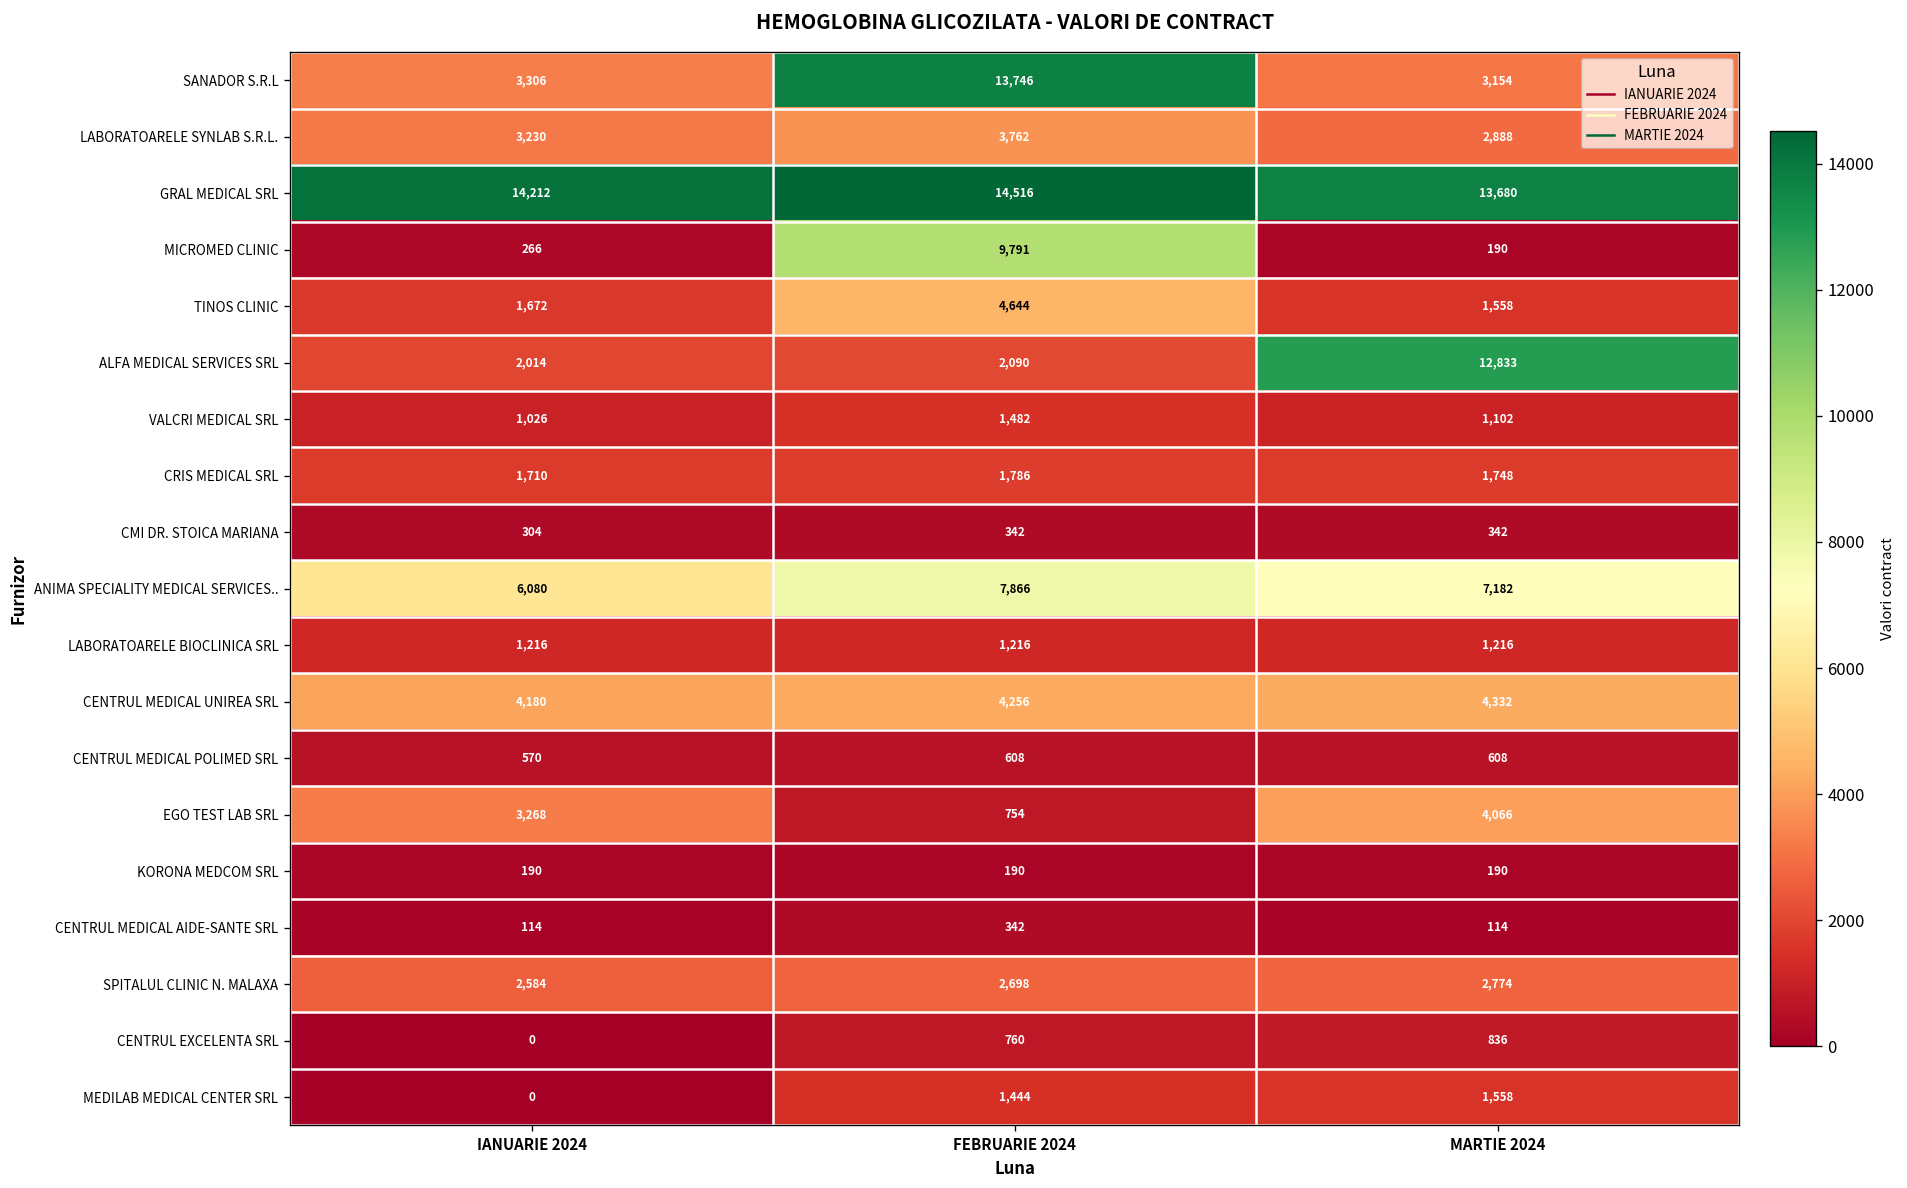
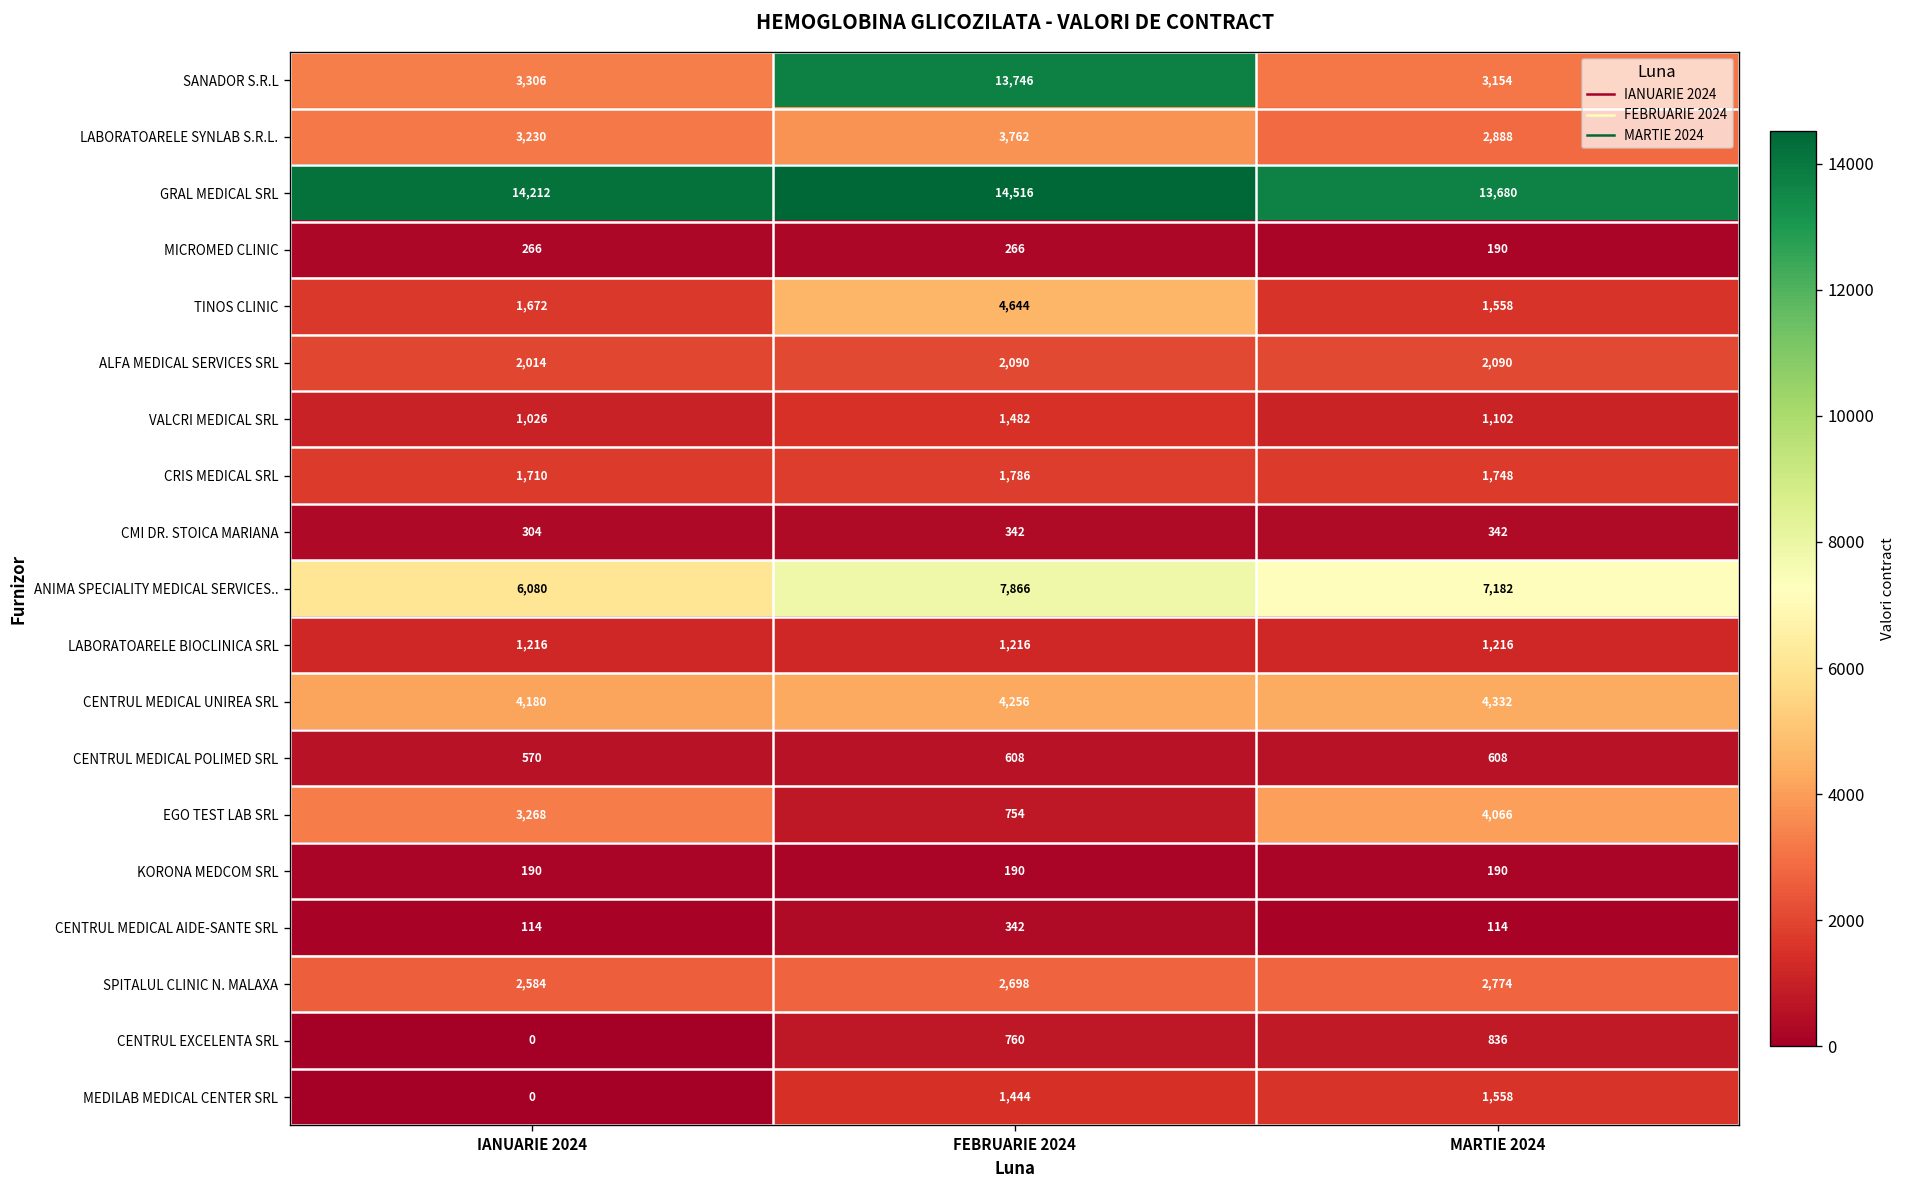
  {
    "SANADOR S.R.L": {
      "IANUARIE 2024": "3,306",
      "FEBRUARIE 2024": "13,746",
      "MARTIE 2024": "3,154"
    },
    "LABORATOARELE SYNLAB S.R.L.": {
      "IANUARIE 2024": "3,230",
      "FEBRUARIE 2024": "3,762",
      "MARTIE 2024": "2,888"
    },
    "GRAL MEDICAL SRL": {
      "IANUARIE 2024": "14,212",
      "FEBRUARIE 2024": "14,516",
      "MARTIE 2024": "13,680"
    },
    "MICROMED CLINIC": {
      "IANUARIE 2024": "266",
-     "FEBRUARIE 2024": "9,791",
+     "FEBRUARIE 2024": "266",
      "MARTIE 2024": "190"
    },
    "TINOS CLINIC": {
      "IANUARIE 2024": "1,672",
      "FEBRUARIE 2024": "4,644",
      "MARTIE 2024": "1,558"
    },
    "ALFA MEDICAL SERVICES SRL": {
      "IANUARIE 2024": "2,014",
      "FEBRUARIE 2024": "2,090",
-     "MARTIE 2024": "12,833"
+     "MARTIE 2024": "2,090"
    },
    "VALCRI MEDICAL SRL": {
      "IANUARIE 2024": "1,026",
      "FEBRUARIE 2024": "1,482",
      "MARTIE 2024": "1,102"
    },
    "CRIS MEDICAL SRL": {
      "IANUARIE 2024": "1,710",
      "FEBRUARIE 2024": "1,786",
      "MARTIE 2024": "1,748"
    },
    "CMI DR. STOICA MARIANA": {
      "IANUARIE 2024": "304",
      "FEBRUARIE 2024": "342",
      "MARTIE 2024": "342"
    },
    "ANIMA SPECIALITY MEDICAL SERVICES..": {
      "IANUARIE 2024": "6,080",
      "FEBRUARIE 2024": "7,866",
      "MARTIE 2024": "7,182"
    },
    "LABORATOARELE BIOCLINICA SRL": {
      "IANUARIE 2024": "1,216",
      "FEBRUARIE 2024": "1,216",
      "MARTIE 2024": "1,216"
    },
    "CENTRUL MEDICAL UNIREA SRL": {
      "IANUARIE 2024": "4,180",
      "FEBRUARIE 2024": "4,256",
      "MARTIE 2024": "4,332"
    },
    "CENTRUL MEDICAL POLIMED SRL": {
      "IANUARIE 2024": "570",
      "FEBRUARIE 2024": "608",
      "MARTIE 2024": "608"
    },
    "EGO TEST LAB SRL": {
      "IANUARIE 2024": "3,268",
      "FEBRUARIE 2024": "754",
      "MARTIE 2024": "4,066"
    },
    "KORONA MEDCOM SRL": {
      "IANUARIE 2024": "190",
      "FEBRUARIE 2024": "190",
      "MARTIE 2024": "190"
    },
    "CENTRUL MEDICAL AIDE-SANTE SRL": {
      "IANUARIE 2024": "114",
      "FEBRUARIE 2024": "342",
      "MARTIE 2024": "114"
    },
    "SPITALUL CLINIC N. MALAXA": {
      "IANUARIE 2024": "2,584",
      "FEBRUARIE 2024": "2,698",
      "MARTIE 2024": "2,774"
    },
    "CENTRUL EXCELENTA SRL": {
      "IANUARIE 2024": "0",
      "FEBRUARIE 2024": "760",
      "MARTIE 2024": "836"
    },
    "MEDILAB MEDICAL CENTER SRL": {
      "IANUARIE 2024": "0",
      "FEBRUARIE 2024": "1,444",
      "MARTIE 2024": "1,558"
    }
  }
